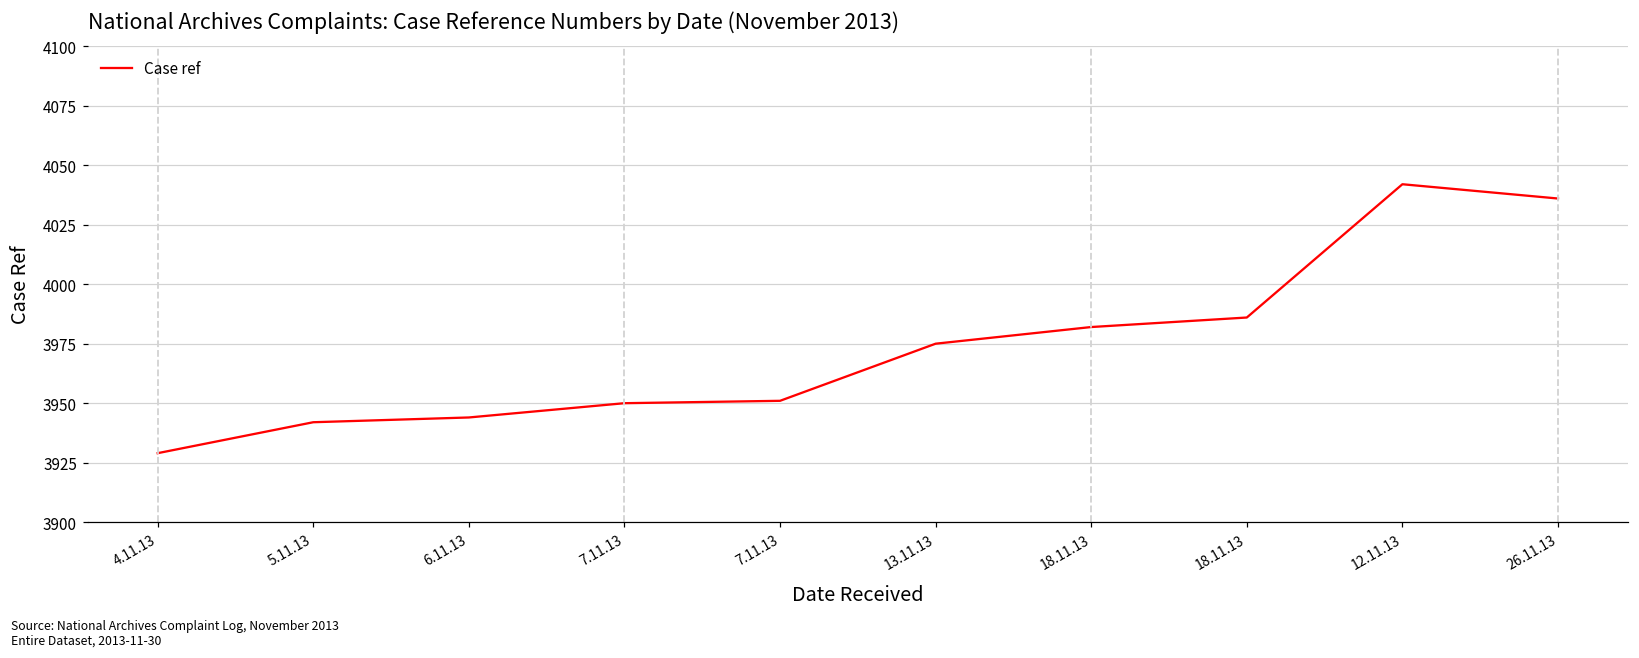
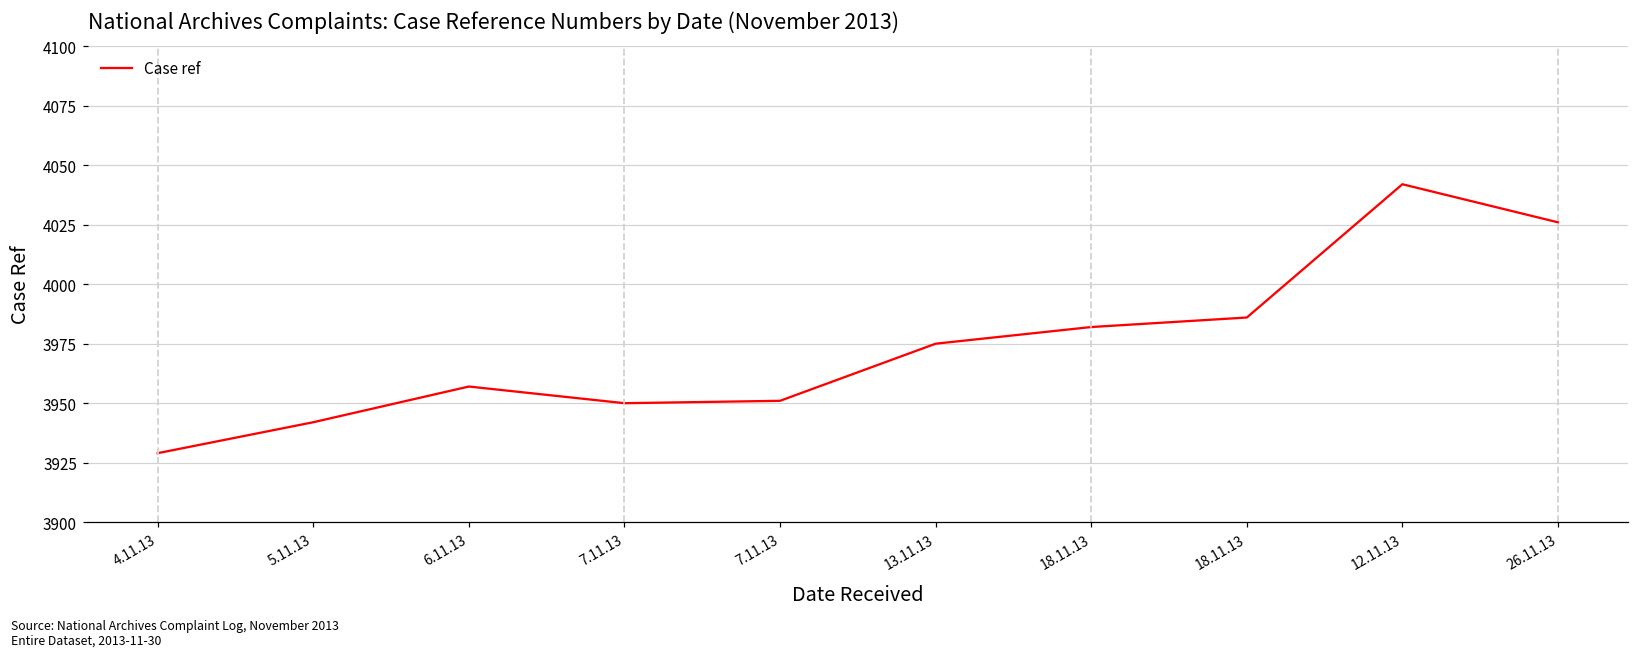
  {
    "4.11.13": 3929,
    "5.11.13": 3942,
-   "6.11.13": 3944,
+   "6.11.13": 3957,
    "13.11.13": 3975,
    "12.11.13": 4042,
-   "26.11.13": 4036
+   "26.11.13": 4026
  }
